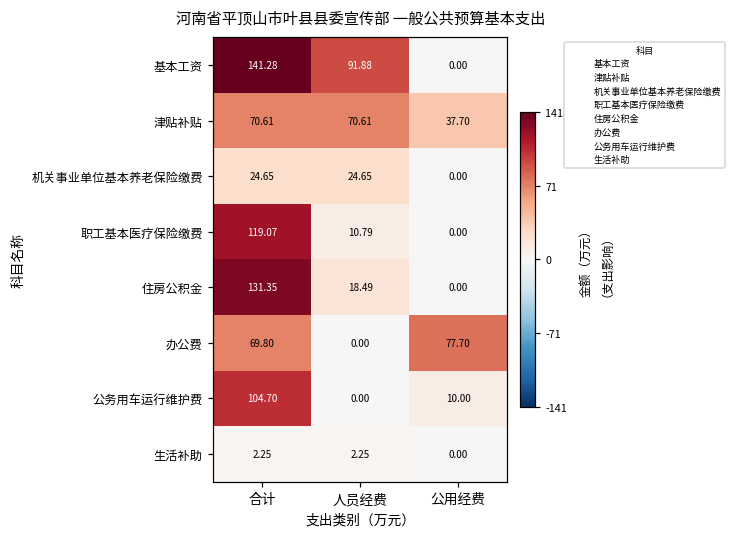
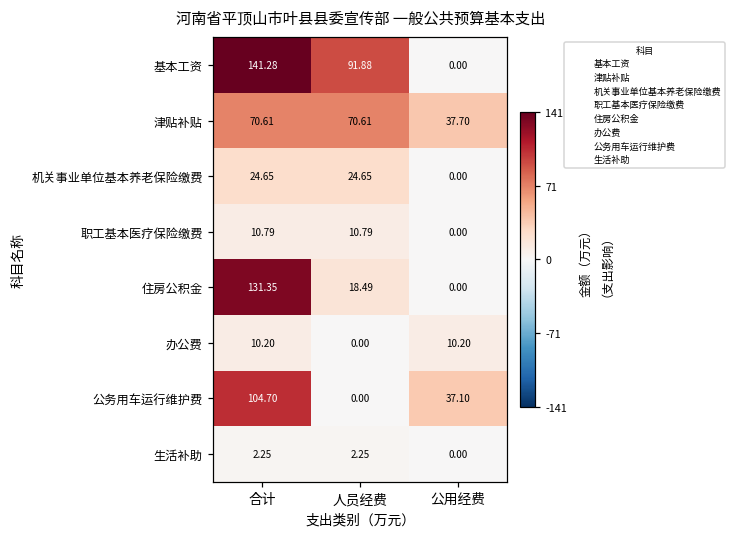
  {
    "基本工资": {
      "合计": 141.28,
      "人员经费": 91.88,
      "公用经费": 0.00
    },
    "津贴补贴": {
      "合计": 70.61,
      "人员经费": 70.61,
      "公用经费": 37.70
    },
    "机关事业单位基本养老保险缴费": {
      "合计": 24.65,
      "人员经费": 24.65,
      "公用经费": 0.00
    },
    "职工基本医疗保险缴费": {
-     "合计": 119.07,
+     "合计": 10.79,
      "人员经费": 10.79,
      "公用经费": 0.00
    },
    "住房公积金": {
      "合计": 131.35,
      "人员经费": 18.49,
      "公用经费": 0.00
    },
    "办公费": {
-     "合计": 69.80,
+     "合计": 10.20,
      "人员经费": 0.00,
-     "公用经费": 77.70
+     "公用经费": 10.20
    },
    "公务用车运行维护费": {
      "合计": 104.70,
      "人员经费": 0.00,
-     "公用经费": 10.00
+     "公用经费": 37.10
    },
    "生活补助": {
      "合计": 2.25,
      "人员经费": 2.25,
      "公用经费": 0.00
    }
  }
